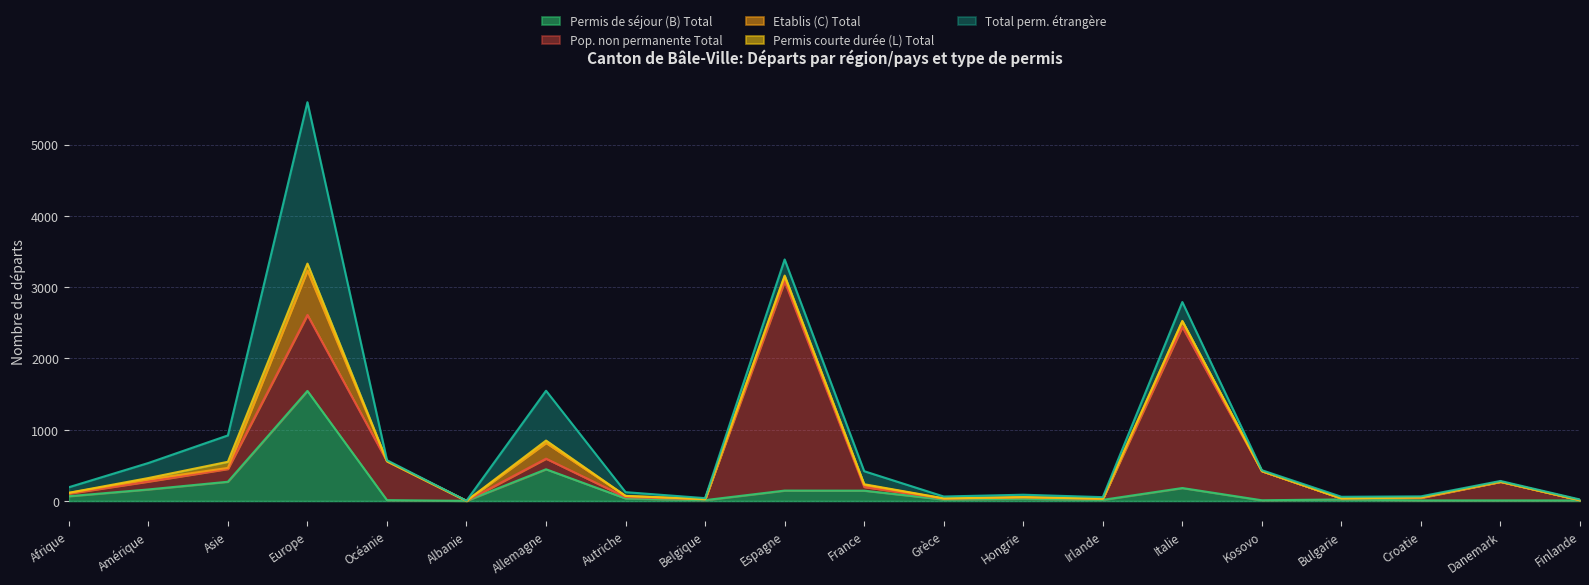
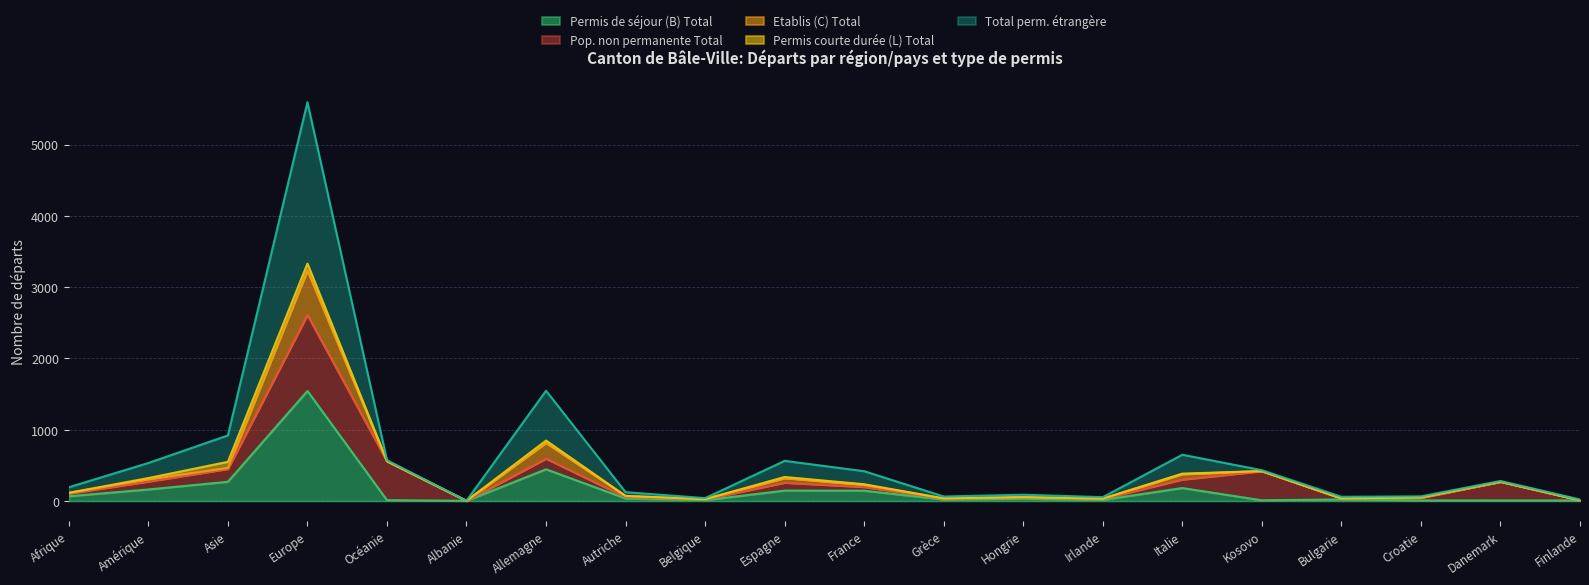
  {
    "Pop. non permanente Total": {
      "Europe": 1100,
      "Allemagne": 100,
-     "Espagne": 2900,
-     "Italie": 2300
+     "Espagne": 100,
+     "Italie": 100
    }
  }
